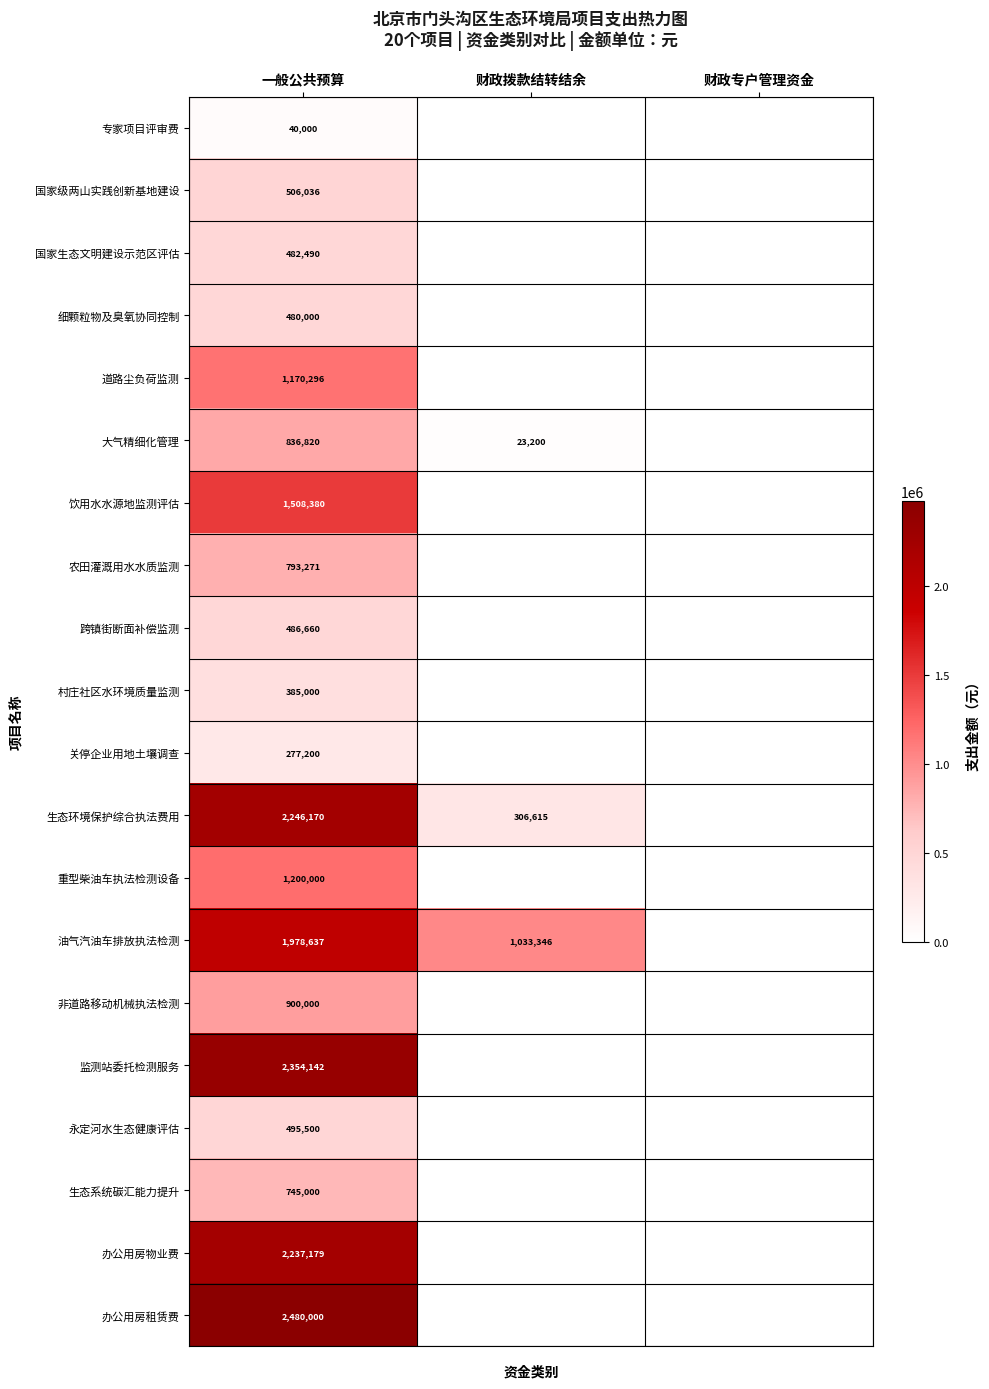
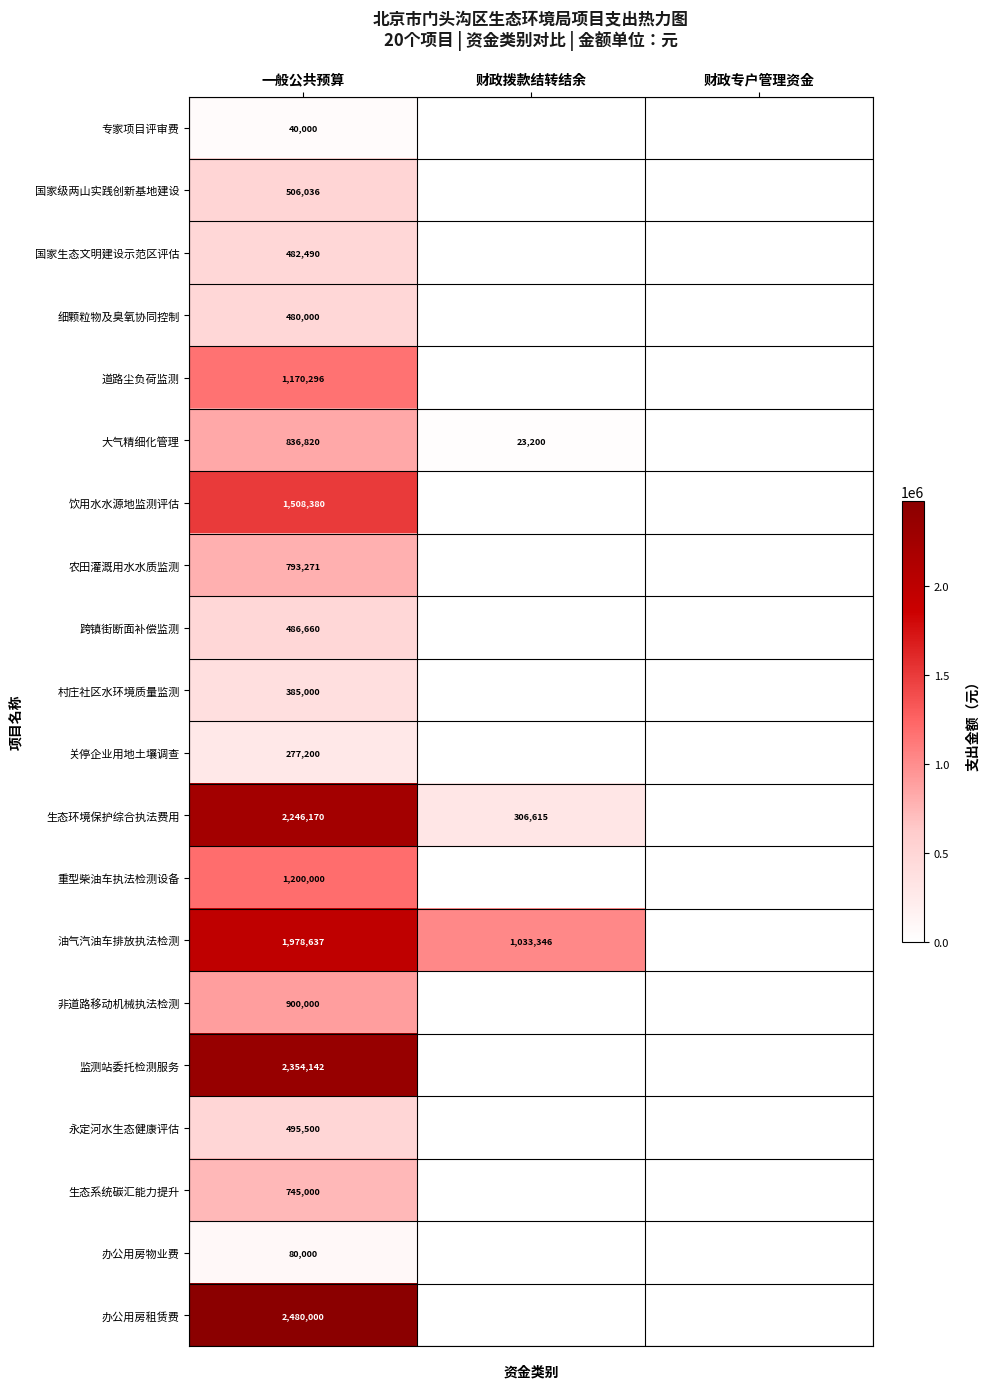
  {
    "专家项目评审费": {
      "一般公共预算": "40,000"
    },
    "国家级两山实践创新基地建设": {
      "一般公共预算": "506,036"
    },
    "国家生态文明建设示范区评估": {
      "一般公共预算": "482,490"
    },
    "细颗粒物及臭氧协同控制": {
      "一般公共预算": "480,000"
    },
    "道路尘负荷监测": {
      "一般公共预算": "1,170,296"
    },
    "大气精细化管理": {
      "一般公共预算": "836,820",
      "财政拨款结转结余": "23,200"
    },
    "饮用水水源地监测评估": {
      "一般公共预算": "1,508,380"
    },
    "农田灌溉用水水质监测": {
      "一般公共预算": "793,271"
    },
    "跨镇街断面补偿监测": {
      "一般公共预算": "486,660"
    },
    "村庄社区水环境质量监测": {
      "一般公共预算": "385,000"
    },
    "关停企业用地土壤调查": {
      "一般公共预算": "277,200"
    },
    "生态环境保护综合执法费用": {
      "一般公共预算": "2,246,170",
      "财政拨款结转结余": "306,615"
    },
    "重型柴油车执法检测设备": {
      "一般公共预算": "1,200,000"
    },
    "油气汽油车排放执法检测": {
      "一般公共预算": "1,978,637",
      "财政拨款结转结余": "1,033,346"
    },
    "非道路移动机械执法检测": {
      "一般公共预算": "900,000"
    },
    "监测站委托检测服务": {
      "一般公共预算": "2,354,142"
    },
    "永定河水生态健康评估": {
      "一般公共预算": "495,500"
    },
    "生态系统碳汇能力提升": {
      "一般公共预算": "745,000"
    },
    "办公用房物业费": {
-     "一般公共预算": "2,237,179"
+     "一般公共预算": "80,000"
    },
    "办公用房租赁费": {
      "一般公共预算": "2,480,000"
    }
  }
